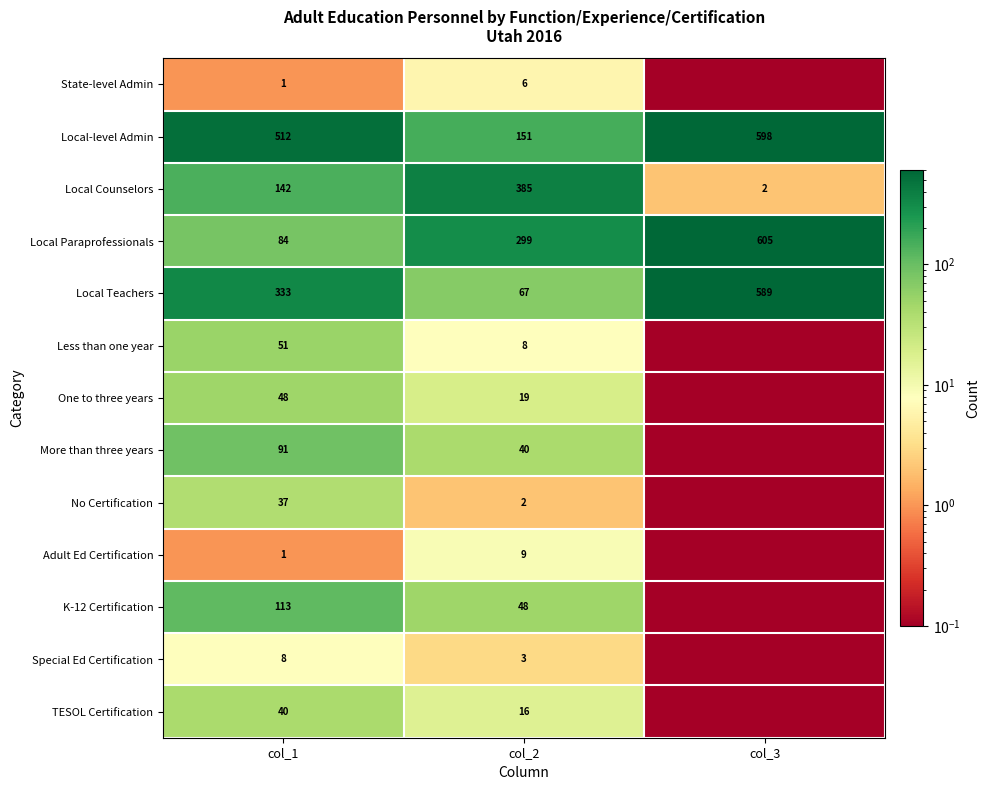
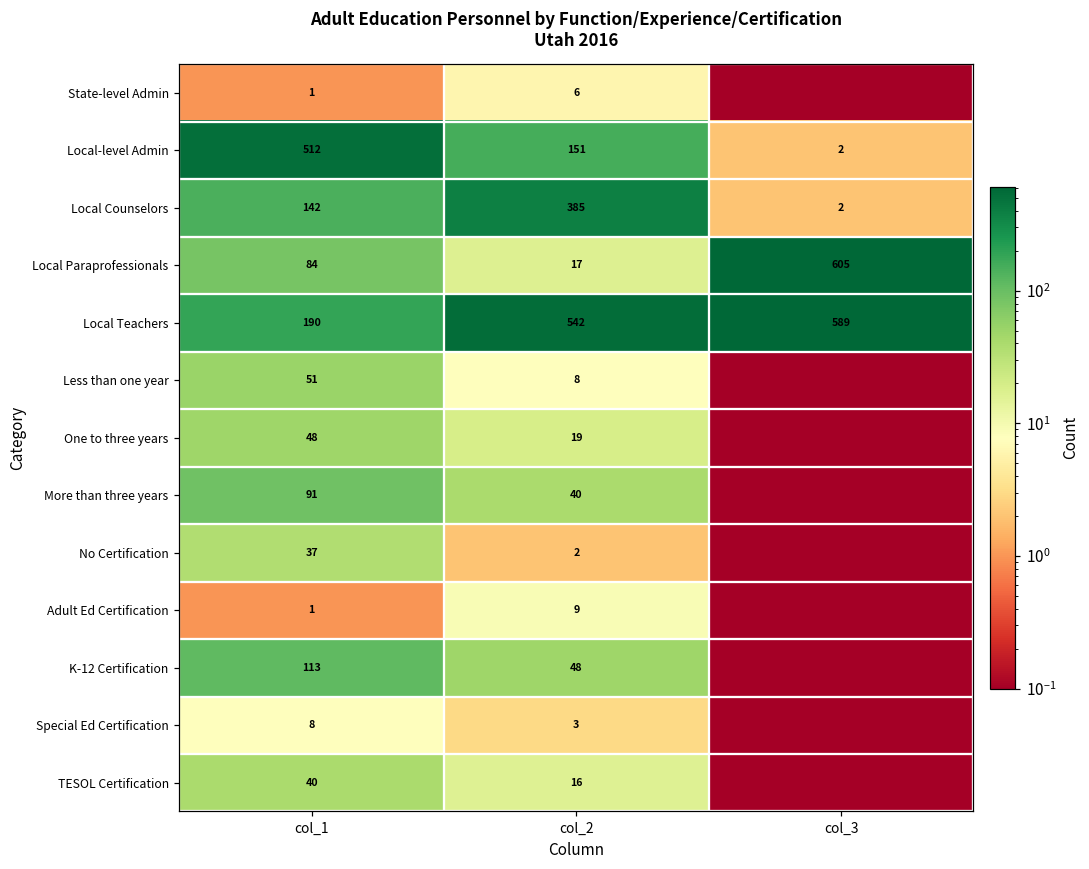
  {
    "State-level Admin": {
      "col_1": 1,
      "col_2": 6
    },
    "Local-level Admin": {
      "col_1": 512,
      "col_2": 151,
-     "col_3": 598
+     "col_3": 2
    },
    "Local Counselors": {
      "col_1": 142,
      "col_2": 385,
      "col_3": 2
    },
    "Local Paraprofessionals": {
      "col_1": 84,
-     "col_2": 299,
+     "col_2": 17,
      "col_3": 605
    },
    "Local Teachers": {
-     "col_1": 333,
-     "col_2": 67,
+     "col_1": 190,
+     "col_2": 542,
      "col_3": 589
    },
    "Less than one year": {
      "col_1": 51,
      "col_2": 8
    },
    "One to three years": {
      "col_1": 48,
      "col_2": 19
    },
    "More than three years": {
      "col_1": 91,
      "col_2": 40
    },
    "No Certification": {
      "col_1": 37,
      "col_2": 2
    },
    "Adult Ed Certification": {
      "col_1": 1,
      "col_2": 9
    },
    "K-12 Certification": {
      "col_1": 113,
      "col_2": 48
    },
    "Special Ed Certification": {
      "col_1": 8,
      "col_2": 3
    },
    "TESOL Certification": {
      "col_1": 40,
      "col_2": 16
    }
  }
